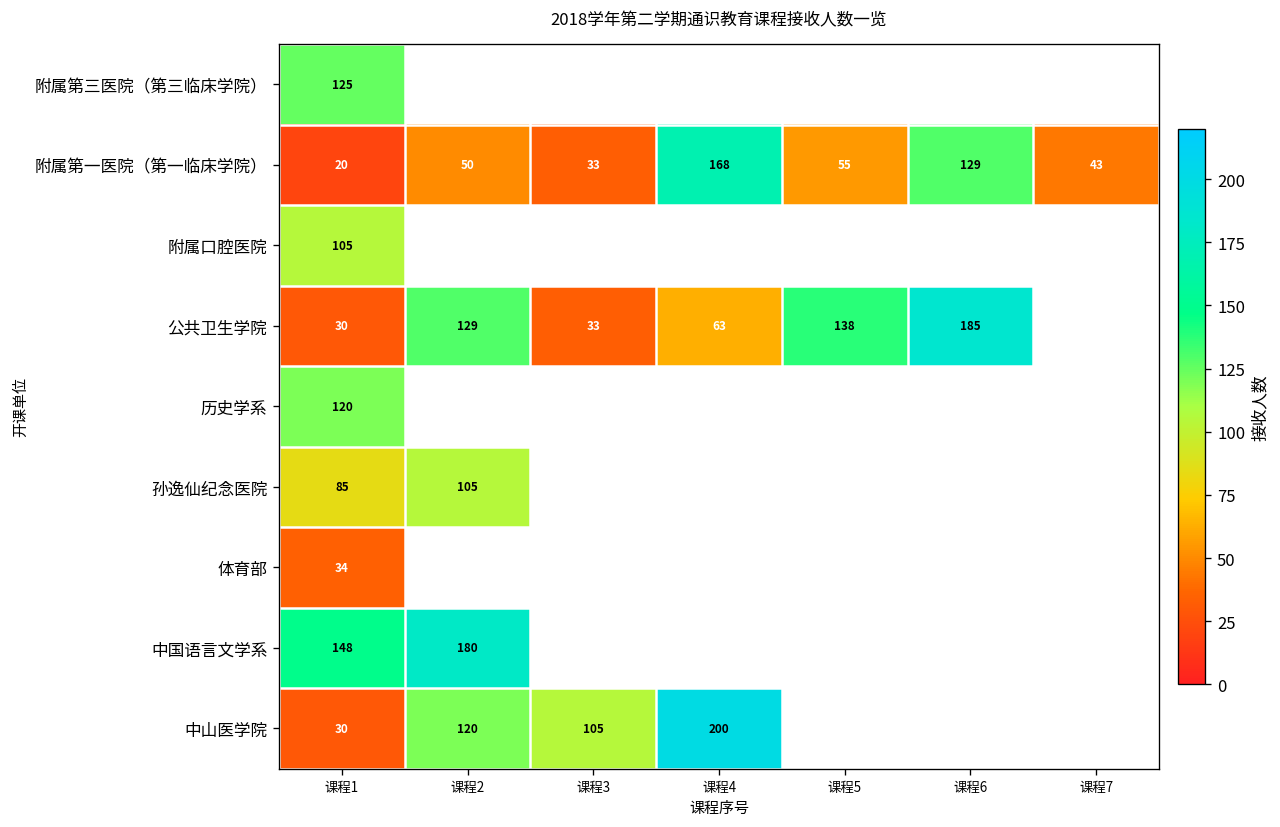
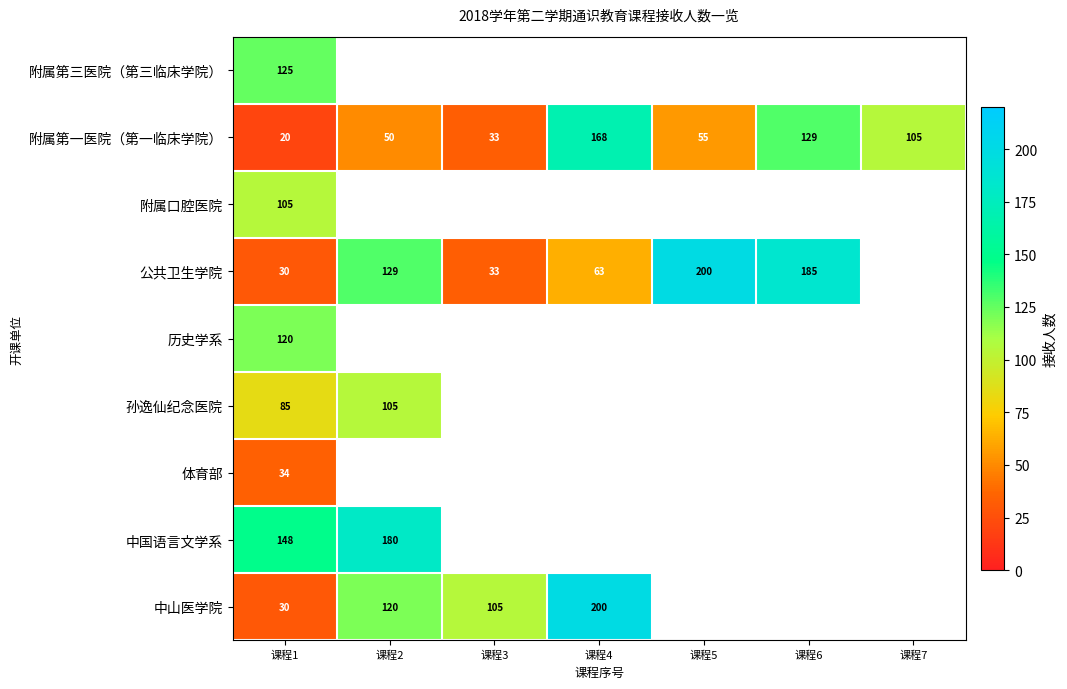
  {
    "附属第三医院（第三临床学院）": {
      "课程1": 125
    },
    "附属第一医院（第一临床学院）": {
      "课程1": 20,
      "课程2": 50,
      "课程3": 33,
      "课程4": 168,
      "课程5": 55,
      "课程6": 129,
-     "课程7": 43
+     "课程7": 105
    },
    "附属口腔医院": {
      "课程1": 105
    },
    "公共卫生学院": {
      "课程1": 30,
      "课程2": 129,
      "课程3": 33,
      "课程4": 63,
-     "课程5": 138,
+     "课程5": 200,
      "课程6": 185
    },
    "历史学系": {
      "课程1": 120
    },
    "孙逸仙纪念医院": {
      "课程1": 85,
      "课程2": 105
    },
    "体育部": {
      "课程1": 34
    },
    "中国语言文学系": {
      "课程1": 148,
      "课程2": 180
    },
    "中山医学院": {
      "课程1": 30,
      "课程2": 120,
      "课程3": 105,
      "课程4": 200
    }
  }
